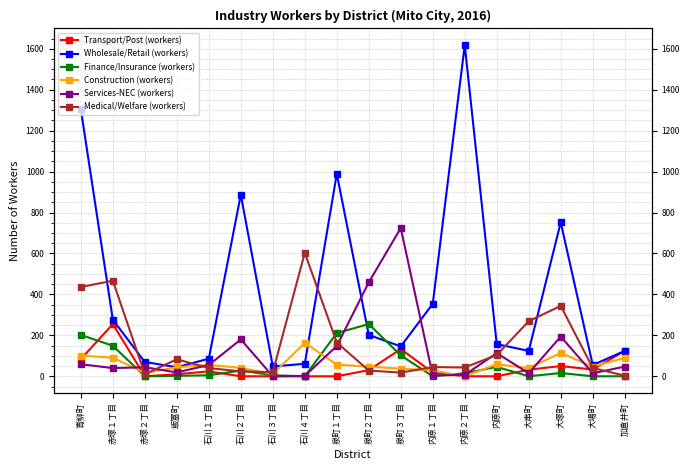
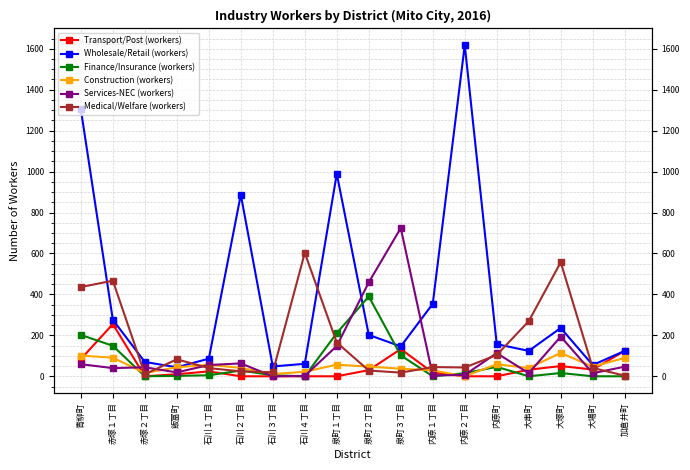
  {
    "Transport/Post (workers)": {
      "青柳町": 80,
      "赤塚１丁目": 260,
      "石川１丁目": 20,
      "石川２丁目": 0,
      "泉町１丁目": 0,
      "泉町３丁目": 130,
      "内原町": 0,
      "大塚町": 50
    },
    "Wholesale/Retail (workers)": {
      "赤塚１丁目": 280,
      "赤塚２丁目": 70,
      "石川１丁目": 90,
      "石川２丁目": 890,
      "石川３丁目": 50,
      "石川４丁目": 60,
      "泉町１丁目": 990,
      "泉町２丁目": 200,
      "泉町３丁目": 150,
      "内原１丁目": 350,
      "内原２丁目": 1620,
      "内原町": 160,
      "大串町": 120,
-     "大塚町": 750
+     "大塚町": 240
    },
    "Finance/Insurance (workers)": {
      "青柳町": 200,
      "赤塚１丁目": 150,
      "石川１丁目": 10,
      "泉町１丁目": 210,
-     "泉町２丁目": 260,
+     "泉町２丁目": 390,
      "泉町３丁目": 100,
      "内原町": 50,
      "大串町": 0,
      "大塚町": 20,
      "大場町": 0
    },
    "Construction (workers)": {
      "青柳町": 100,
      "赤塚１丁目": 90,
      "石川２丁目": 40,
-     "石川４丁目": 160,
+     "石川４丁目": 20,
      "泉町１丁目": 60,
      "泉町２丁目": 50,
      "泉町３丁目": 40,
      "内原町": 60,
      "大塚町": 110,
      "加倉井町": 90
    },
    "Services-NEC (workers)": {
      "青柳町": 60,
      "赤塚１丁目": 40,
      "赤塚２丁目": 40,
-     "石川２丁目": 180,
+     "石川２丁目": 60,
      "泉町１丁目": 150,
      "泉町２丁目": 460,
      "泉町３丁目": 720,
      "大串町": 20,
      "大塚町": 190,
      "大場町": 20,
      "加倉井町": 50
    },
    "Medical/Welfare (workers)": {
      "青柳町": 440,
      "赤塚１丁目": 470,
      "飯富町": 80,
      "石川１丁目": 40,
      "石川４丁目": 600,
      "泉町１丁目": 170,
      "泉町３丁目": 20,
      "内原１丁目": 50,
      "内原２丁目": 40,
      "大串町": 270,
-     "大塚町": 340
+     "大塚町": 560
    }
  }
